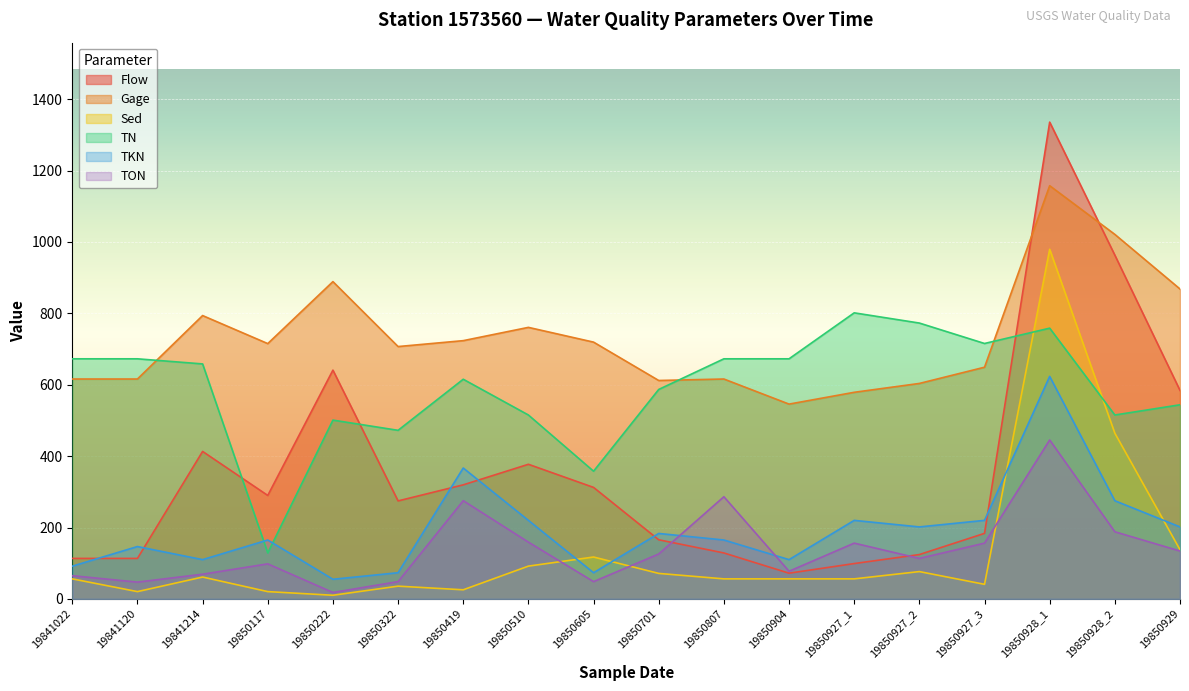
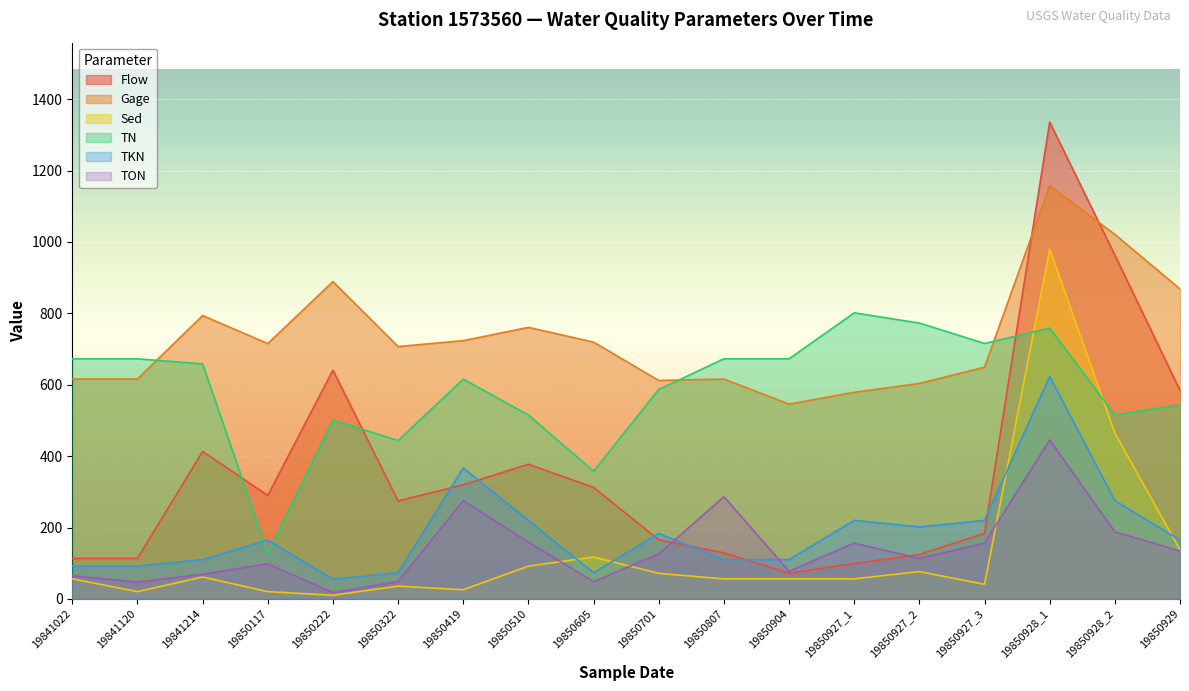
  {
    "TN": {
      "19841022": 670,
      "19841120": 670,
      "19841214": 660,
      "19850117": 130,
      "19850222": 500,
-     "19850322": 470,
+     "19850322": 440,
      "19850419": 620,
      "19850510": 520,
      "19850605": 360,
      "19850701": 590,
      "19850807": 670,
      "19850904": 670,
      "19850927_1": 800,
      "19850927_2": 770,
      "19850927_3": 720,
      "19850928_1": 760,
      "19850928_2": 520,
      "19850929": 540
    },
    "TKN": {
      "19841022": 90,
-     "19841120": 150,
+     "19841120": 90,
      "19841214": 110,
      "19850117": 160,
      "19850222": 50,
      "19850322": 70,
      "19850419": 370,
      "19850510": 220,
      "19850605": 70,
      "19850701": 180,
-     "19850807": 160,
+     "19850807": 110,
      "19850904": 110,
      "19850927_1": 220,
      "19850927_2": 200,
      "19850927_3": 220,
      "19850928_1": 620,
      "19850928_2": 270,
-     "19850929": 200
+     "19850929": 160
    },
    "TON": {
      "19841022": 60,
      "19841120": 50,
      "19841214": 70,
      "19850117": 100,
      "19850222": 20,
      "19850322": 50,
      "19850419": 280,
      "19850510": 160,
      "19850605": 50,
      "19850701": 130,
      "19850807": 290,
      "19850927_1": 160,
      "19850927_2": 110,
      "19850927_3": 160,
      "19850928_1": 450,
      "19850928_2": 190
    }
  }
